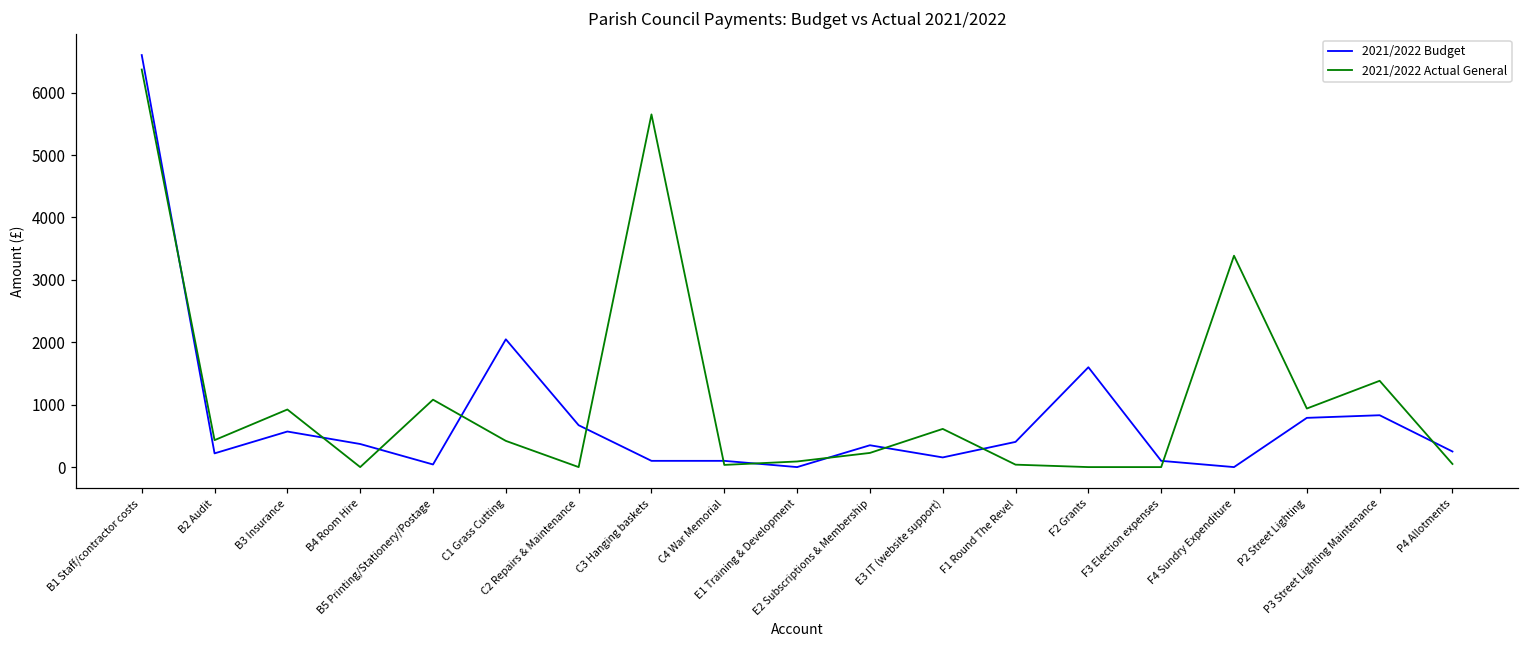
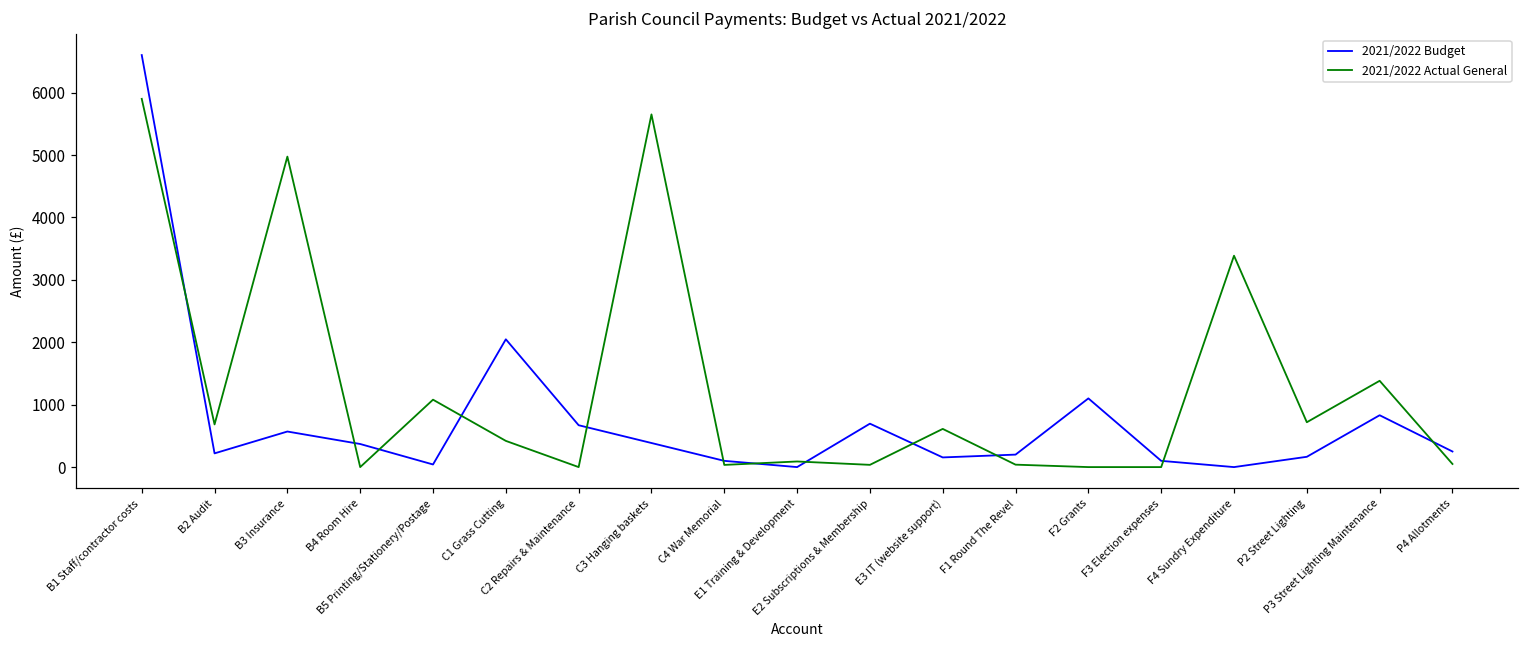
  {
    "2021/2022 Budget": {
      "B1 Staff/contractor costs": 6600,
      "B2 Audit": 200,
      "B3 Insurance": 600,
      "B4 Room Hire": 400,
      "B5 Printing/Stationery/Postage": 0,
      "C1 Grass Cutting": 2000,
      "C2 Repairs & Maintenance": 700,
-     "C3 Hanging baskets": 100,
+     "C3 Hanging baskets": 400,
      "C4 War Memorial": 100,
      "E1 Training & Development": 0,
-     "E2 Subscriptions & Membership": 400,
+     "E2 Subscriptions & Membership": 700,
      "E3 IT (website support)": 200,
-     "F1 Round The Revel": 400,
-     "F2 Grants": 1600,
+     "F1 Round The Revel": 200,
+     "F2 Grants": 1100,
      "F3 Election expenses": 100,
      "F4 Sundry Expenditure": 0,
-     "P2 Street Lighting": 800,
+     "P2 Street Lighting": 200,
      "P3 Street Lighting Maintenance": 800,
      "P4 Allotments": 300
    },
    "2021/2022 Actual General": {
-     "B1 Staff/contractor costs": 6400,
-     "B2 Audit": 400,
-     "B3 Insurance": 900,
+     "B1 Staff/contractor costs": 5900,
+     "B2 Audit": 700,
+     "B3 Insurance": 5000,
      "B4 Room Hire": 0,
      "B5 Printing/Stationery/Postage": 1100,
      "C1 Grass Cutting": 400,
      "C2 Repairs & Maintenance": 0,
      "C3 Hanging baskets": 5700,
      "C4 War Memorial": 0,
      "E1 Training & Development": 100,
-     "E2 Subscriptions & Membership": 200,
+     "E2 Subscriptions & Membership": 0,
      "E3 IT (website support)": 600,
      "F1 Round The Revel": 0,
      "F2 Grants": 0,
      "F3 Election expenses": 0,
      "F4 Sundry Expenditure": 3400,
-     "P2 Street Lighting": 900,
+     "P2 Street Lighting": 700,
      "P3 Street Lighting Maintenance": 1400,
      "P4 Allotments": 100
    }
  }
